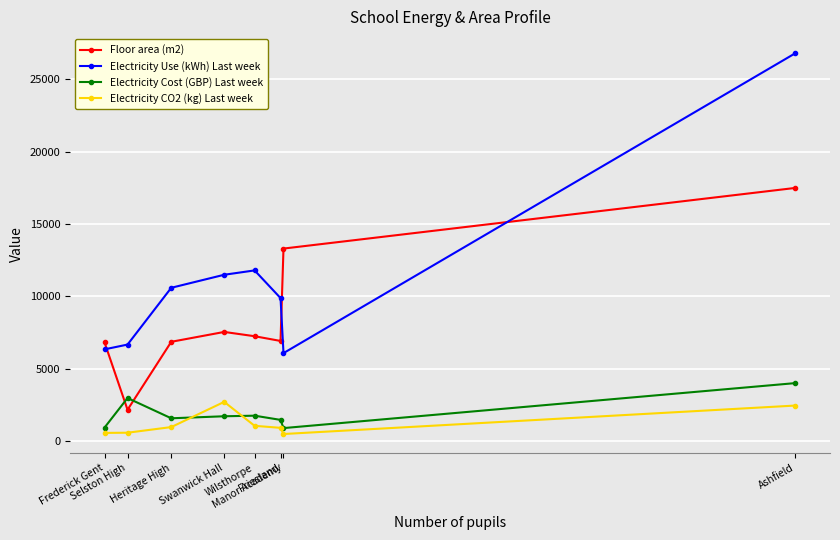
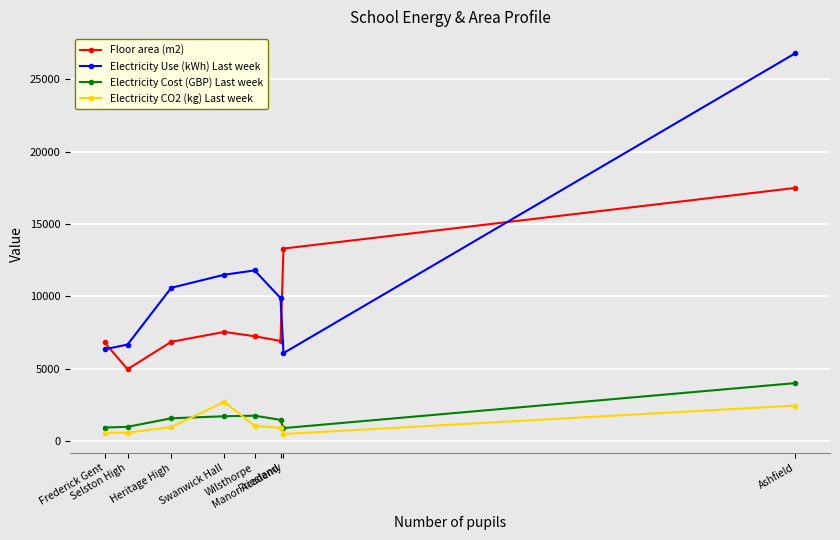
  {
    "Floor area (m2)": {
      "Frederick Gent": 6800,
-     "Selston High": 2200,
+     "Selston High": 5000,
      "Heritage High": 6900,
      "Swanwick Hall": 7600,
      "Wilsthorpe": 7300,
      "Friesland": 6900,
      "Manor Academy": 13300,
      "Ashfield": 17500
    },
    "Electricity Use (kWh) Last week": {
      "Frederick Gent": 6400,
      "Selston High": 6700,
      "Heritage High": 10600,
      "Swanwick Hall": 11500,
      "Wilsthorpe": 11800,
      "Friesland": 9900,
      "Manor Academy": 6100,
      "Ashfield": 26800
    },
    "Electricity Cost (GBP) Last week": {
      "Frederick Gent": 1000,
-     "Selston High": 3000,
+     "Selston High": 1000,
      "Heritage High": 1600,
      "Swanwick Hall": 1700,
      "Wilsthorpe": 1800,
      "Friesland": 1500,
      "Manor Academy": 900,
      "Ashfield": 4000
    },
    "Electricity CO2 (kg) Last week": {
      "Frederick Gent": 600,
      "Selston High": 600,
      "Heritage High": 1000,
      "Swanwick Hall": 2700,
      "Wilsthorpe": 1100,
      "Friesland": 900,
      "Manor Academy": 500,
      "Ashfield": 2500
    }
  }
